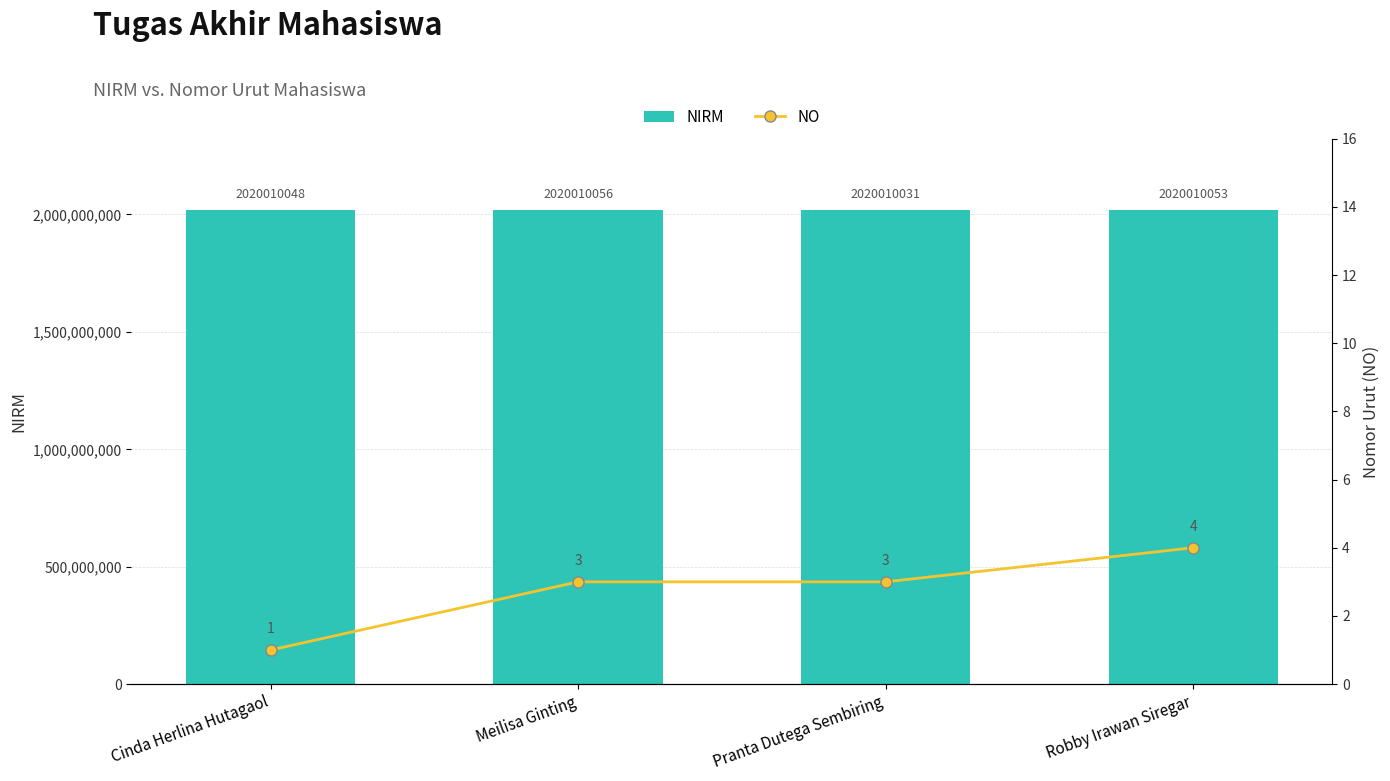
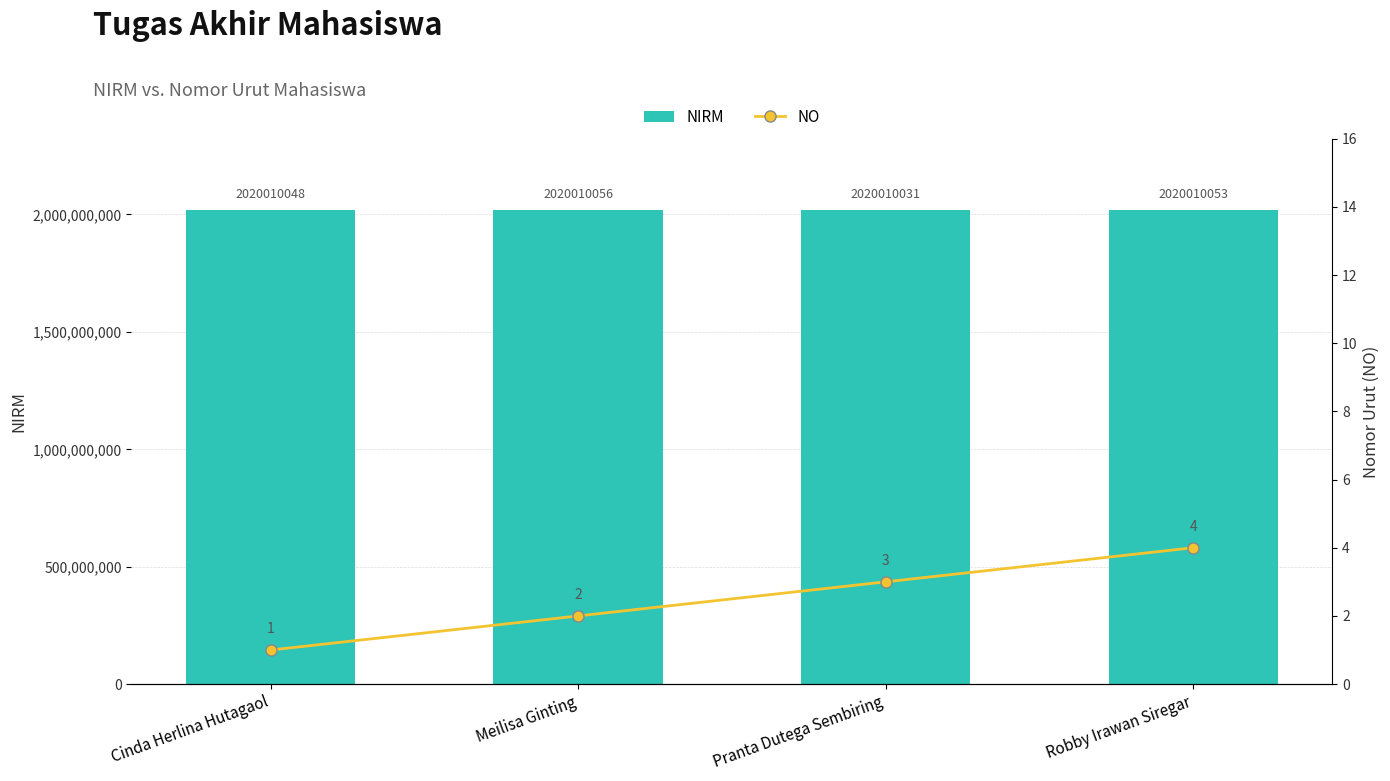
  {
    "NIRM": {
      "Cinda Herlina Hutagaol": 2020010048,
      "Meilisa Ginting": 2020010056,
      "Pranta Dutega Sembiring": 2020010031,
      "Robby Irawan Siregar": 2020010053
    },
    "NO": {
      "Cinda Herlina Hutagaol": 1,
-     "Meilisa Ginting": 3,
+     "Meilisa Ginting": 2,
      "Pranta Dutega Sembiring": 3,
      "Robby Irawan Siregar": 4
    }
  }
